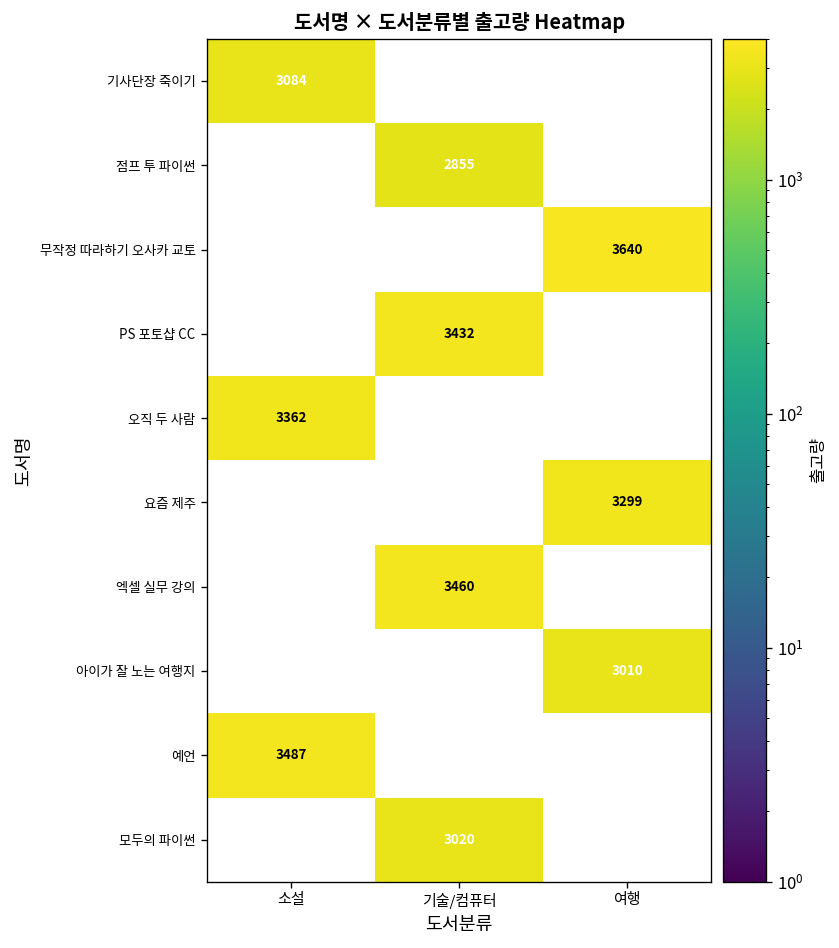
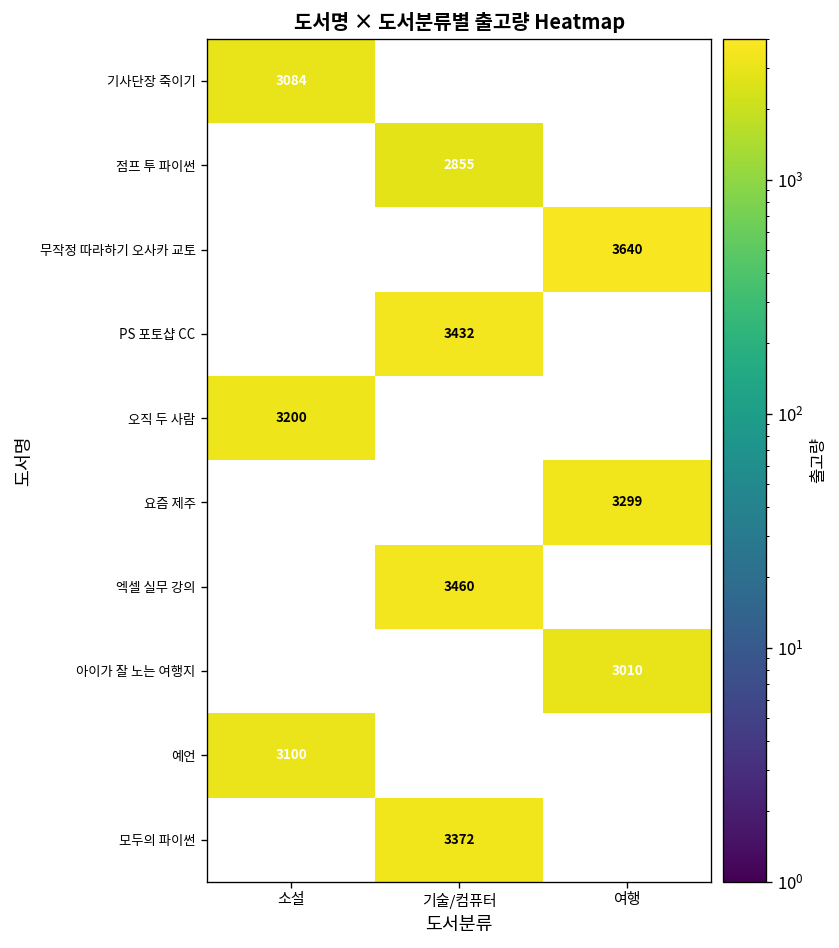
  {
    "기사단장 죽이기": {
      "소설": 3084
    },
    "점프 투 파이썬": {
      "기술/컴퓨터": 2855
    },
    "무작정 따라하기 오사카 교토": {
      "여행": 3640
    },
    "PS 포토샵 CC": {
      "기술/컴퓨터": 3432
    },
    "오직 두 사람": {
-     "소설": 3362
+     "소설": 3200
    },
    "요즘 제주": {
      "여행": 3299
    },
    "엑셀 실무 강의": {
      "기술/컴퓨터": 3460
    },
    "아이가 잘 노는 여행지": {
      "여행": 3010
    },
    "예언": {
-     "소설": 3487
+     "소설": 3100
    },
    "모두의 파이썬": {
-     "기술/컴퓨터": 3020
+     "기술/컴퓨터": 3372
    }
  }
